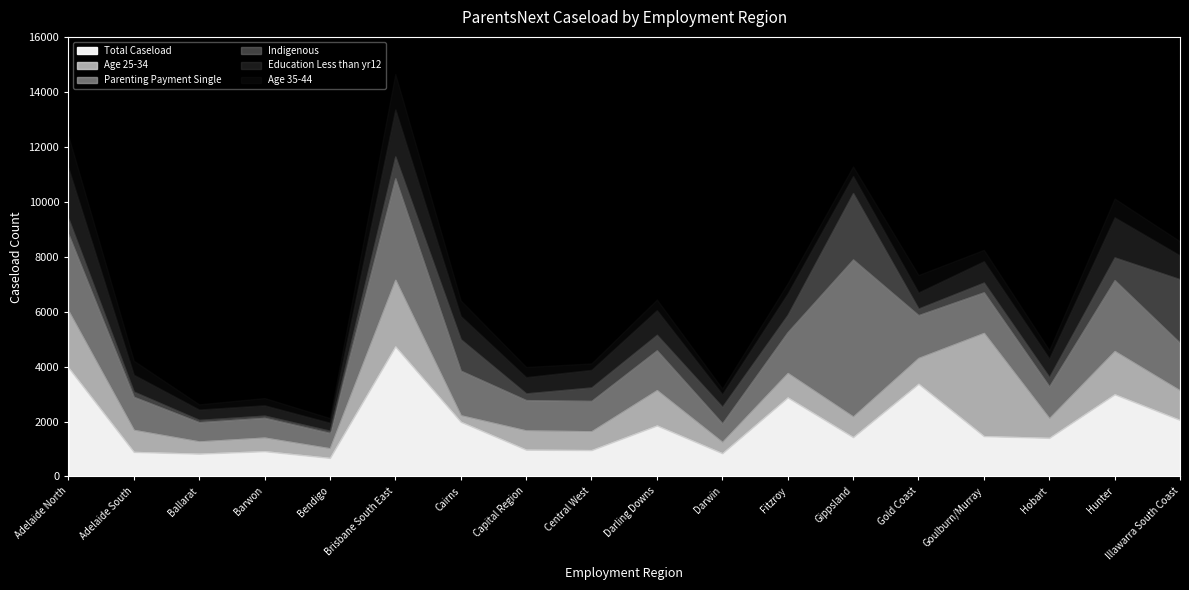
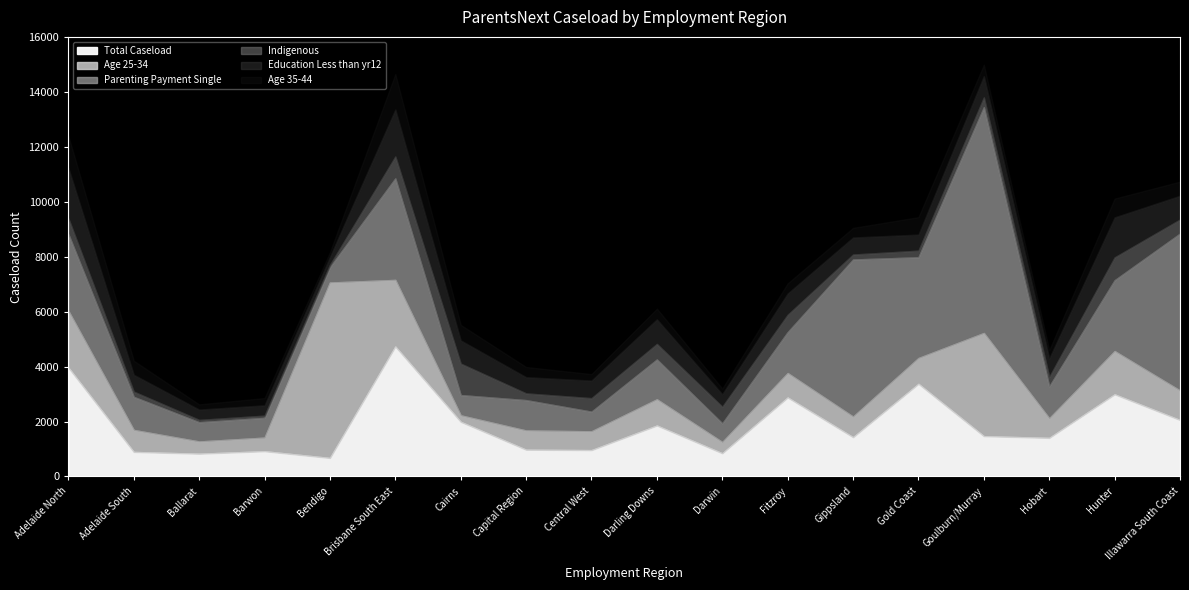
  {
    "Total Caseload": {
      "Adelaide North": 4000,
      "Adelaide South": 900,
      "Ballarat": 800,
      "Barwon": 900,
      "Bendigo": 700,
      "Brisbane South East": 4700,
      "Cairns": 2000,
      "Capital Region": 1000,
      "Central West": 1000,
      "Darling Downs": 1900,
      "Darwin": 800,
      "Fitzroy": 2900,
      "Gippsland": 1400,
      "Gold Coast": 3400,
      "Goulburn/Murray": 1500,
      "Hobart": 1400,
      "Hunter": 3000,
      "Illawarra South Coast": 2100
    },
    "Age 25-34": {
      "Adelaide North": 2100,
      "Adelaide South": 800,
      "Ballarat": 400,
      "Barwon": 500,
-     "Bendigo": 400,
+     "Bendigo": 6400,
      "Brisbane South East": 2400,
      "Cairns": 200,
      "Capital Region": 700,
      "Central West": 700,
-     "Darling Downs": 1300,
+     "Darling Downs": 1000,
      "Darwin": 400,
      "Fitzroy": 900,
      "Gippsland": 800,
      "Gold Coast": 900,
      "Goulburn/Murray": 3800,
      "Hobart": 700,
      "Hunter": 1600,
      "Illawarra South Coast": 1100
    },
    "Parenting Payment Single": {
      "Adelaide North": 2800,
      "Adelaide South": 1200,
      "Brisbane South East": 3700,
-     "Cairns": 1600,
+     "Cairns": 700,
      "Capital Region": 1100,
-     "Central West": 1100,
+     "Central West": 700,
      "Darling Downs": 1500,
      "Darwin": 700,
      "Fitzroy": 1500,
      "Gippsland": 5700,
-     "Gold Coast": 1600,
-     "Goulburn/Murray": 1500,
+     "Gold Coast": 3700,
+     "Goulburn/Murray": 8200,
      "Hobart": 1200,
      "Hunter": 2600,
-     "Illawarra South Coast": 1700
+     "Illawarra South Coast": 5700
    },
    "Indigenous": {
      "Adelaide North": 600,
      "Adelaide South": 200,
      "Brisbane South East": 800,
      "Cairns": 1100,
      "Capital Region": 200,
      "Central West": 500,
      "Darling Downs": 600,
      "Darwin": 600,
      "Fitzroy": 600,
-     "Gippsland": 2400,
+     "Gippsland": 200,
      "Gold Coast": 200,
      "Goulburn/Murray": 400,
      "Hobart": 300,
      "Hunter": 800,
-     "Illawarra South Coast": 2300
+     "Illawarra South Coast": 500
    }
  }
